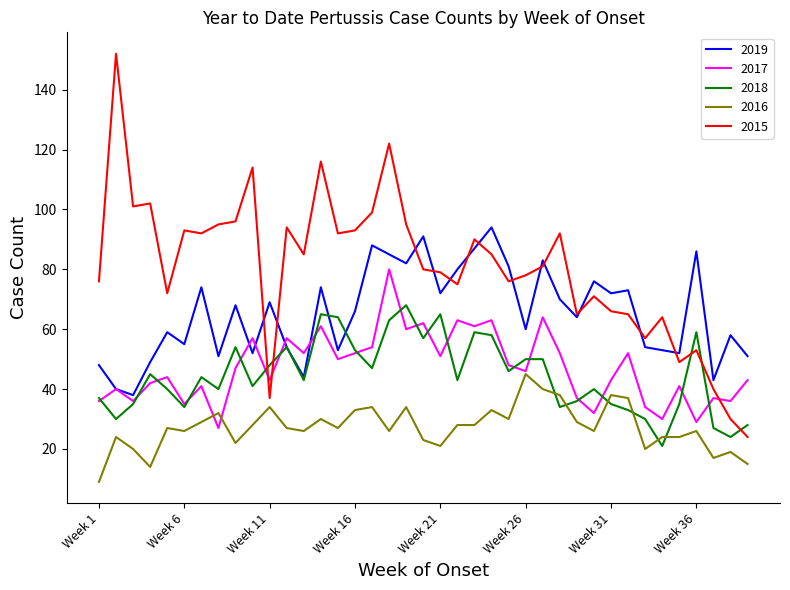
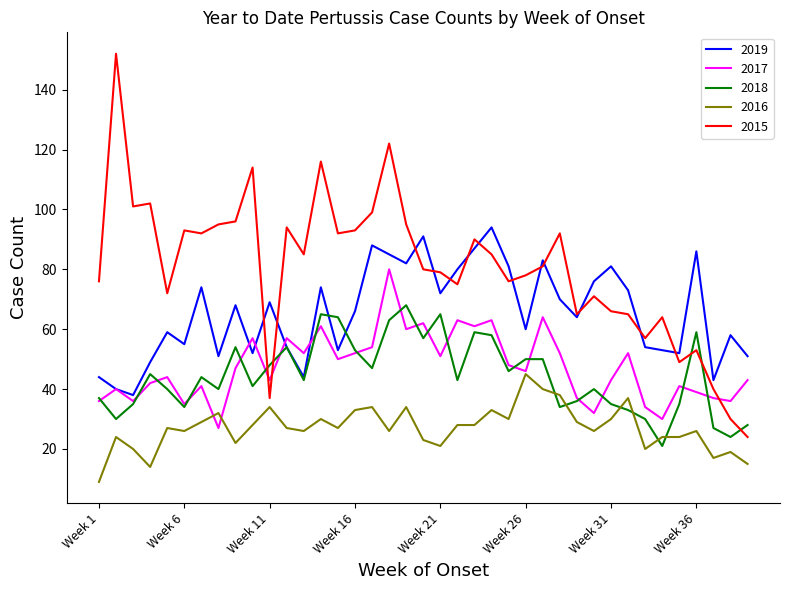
  {
    "2019": {
-     "Week 1": 48,
+     "Week 1": 44,
      "Week 6": 55,
      "Week 11": 69,
      "Week 16": 66,
      "Week 21": 72,
      "Week 26": 60,
-     "Week 31": 72,
+     "Week 31": 81,
      "Week 36": 86
    },
    "2017": {
      "Week 1": 36,
      "Week 6": 35,
      "Week 11": 43,
      "Week 16": 52,
      "Week 21": 51,
      "Week 26": 46,
      "Week 31": 43,
-     "Week 36": 29
+     "Week 36": 39
    },
    "2018": {
      "Week 1": 37,
      "Week 6": 34,
      "Week 11": 48,
      "Week 16": 53,
      "Week 21": 65,
      "Week 26": 50,
      "Week 31": 35,
      "Week 36": 59
    },
    "2016": {
      "Week 1": 9,
      "Week 6": 26,
      "Week 11": 34,
      "Week 16": 33,
      "Week 21": 21,
      "Week 26": 45,
-     "Week 31": 38,
+     "Week 31": 30,
      "Week 36": 26
    },
    "2015": {
      "Week 1": 76,
      "Week 6": 93,
      "Week 11": 37,
      "Week 16": 93,
      "Week 21": 79,
      "Week 26": 78,
      "Week 31": 66,
      "Week 36": 53
    }
  }
